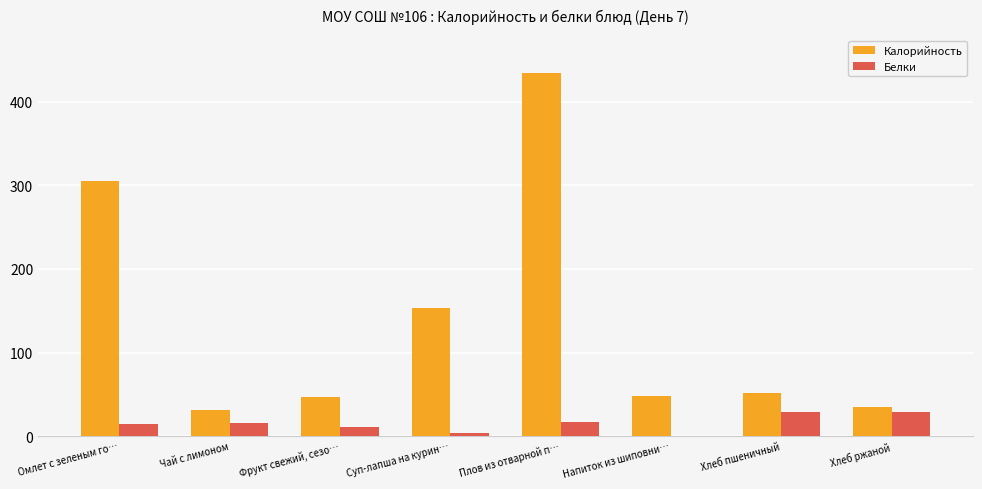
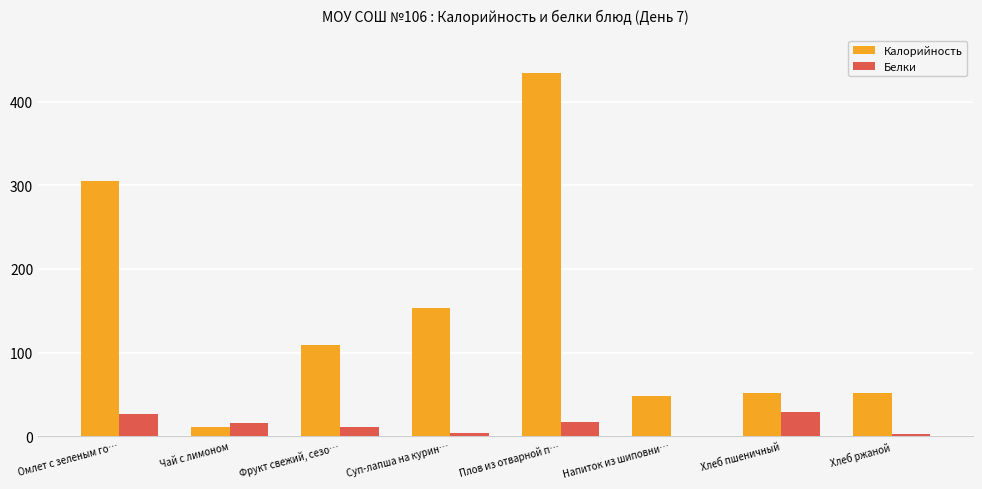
  {
    "Калорийность": {
      "Омлет с зеленым го…": 310,
-     "Чай с лимоном": 30,
-     "Фрукт свежий, сезо…": 50,
+     "Чай с лимоном": 10,
+     "Фрукт свежий, сезо…": 110,
      "Суп-лапша на курин…": 150,
      "Плов из отварной п…": 440,
      "Напиток из шиповни…": 50,
      "Хлеб пшеничный": 50,
-     "Хлеб ржаной": 40
+     "Хлеб ржаной": 50
    },
    "Белки": {
-     "Омлет с зеленым го…": 10,
+     "Омлет с зеленым го…": 30,
      "Чай с лимоном": 20,
      "Фрукт свежий, сезо…": 10,
      "Суп-лапша на курин…": 0,
      "Плов из отварной п…": 20,
      "Напиток из шиповни…": 0,
      "Хлеб пшеничный": 30,
-     "Хлеб ржаной": 30
+     "Хлеб ржаной": 0
    }
  }
